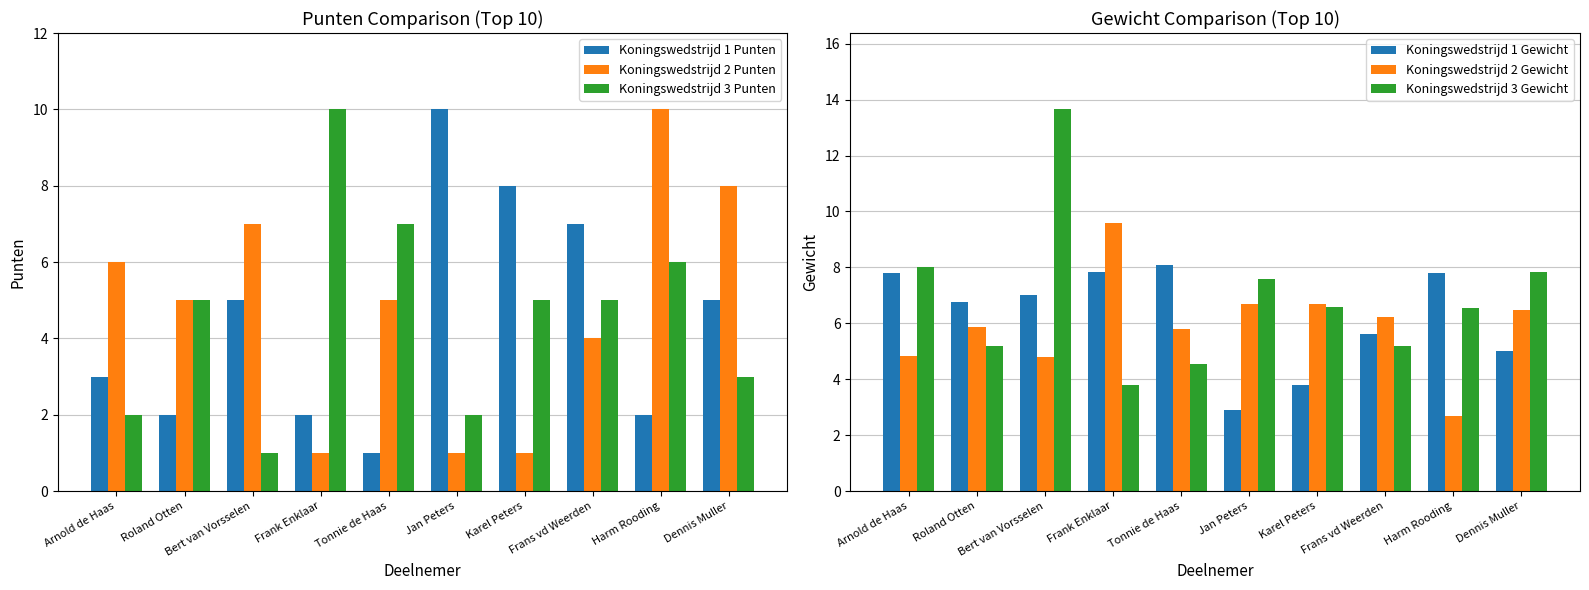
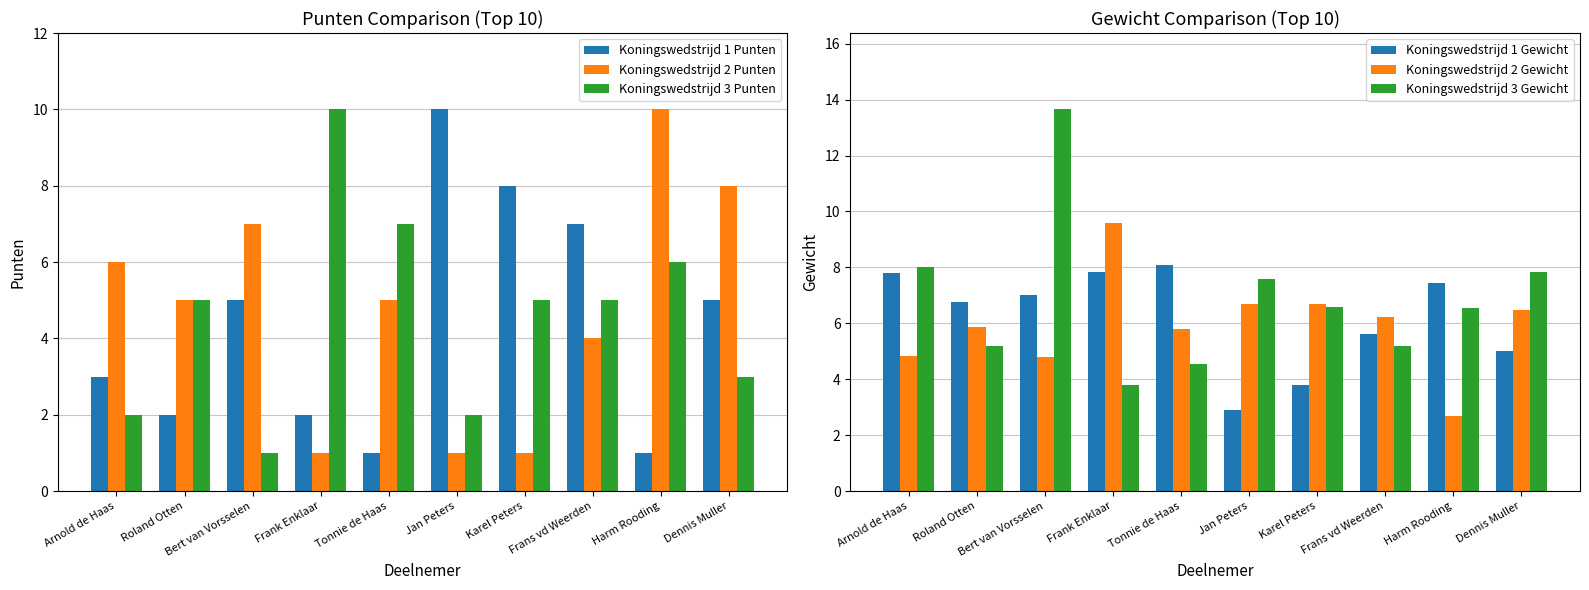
  {
    "Punten Comparison (Top 10)": {
      "Koningswedstrijd 1 Punten": {
        "Arnold de Haas": 3,
        "Roland Otten": 2,
        "Bert van Vorsselen": 5,
        "Frank Enklaar": 2,
        "Tonnie de Haas": 1,
        "Jan Peters": 10,
        "Karel Peters": 8,
        "Frans vd Weerden": 7,
-       "Harm Rooding": 2,
+       "Harm Rooding": 1,
        "Dennis Muller": 5
      },
      "Koningswedstrijd 2 Punten": {
        "Arnold de Haas": 6,
        "Roland Otten": 5,
        "Bert van Vorsselen": 7,
        "Frank Enklaar": 1,
        "Tonnie de Haas": 5,
        "Jan Peters": 1,
        "Karel Peters": 1,
        "Frans vd Weerden": 4,
        "Harm Rooding": 10,
        "Dennis Muller": 8
      },
      "Koningswedstrijd 3 Punten": {
        "Arnold de Haas": 2,
        "Roland Otten": 5,
        "Bert van Vorsselen": 1,
        "Frank Enklaar": 10,
        "Tonnie de Haas": 7,
        "Jan Peters": 2,
        "Karel Peters": 5,
        "Frans vd Weerden": 5,
        "Harm Rooding": 6,
        "Dennis Muller": 3
      }
    },
    "Gewicht Comparison (Top 10)": {
      "Koningswedstrijd 1 Gewicht": {
        "Arnold de Haas": 7.8,
        "Roland Otten": 6.8,
        "Bert van Vorsselen": 7.0,
        "Frank Enklaar": 7.8,
        "Tonnie de Haas": 8.1,
        "Jan Peters": 2.9,
        "Karel Peters": 3.8,
        "Frans vd Weerden": 5.6,
-       "Harm Rooding": 7.8,
+       "Harm Rooding": 7.5,
        "Dennis Muller": 5.0
      },
      "Koningswedstrijd 2 Gewicht": {
        "Arnold de Haas": 4.8,
        "Roland Otten": 5.9,
        "Bert van Vorsselen": 4.8,
        "Frank Enklaar": 9.6,
        "Tonnie de Haas": 5.8,
        "Jan Peters": 6.7,
        "Karel Peters": 6.7,
        "Frans vd Weerden": 6.2,
        "Harm Rooding": 2.7,
        "Dennis Muller": 6.5
      },
      "Koningswedstrijd 3 Gewicht": {
        "Arnold de Haas": 8.0,
        "Roland Otten": 5.2,
        "Bert van Vorsselen": 13.7,
        "Frank Enklaar": 3.8,
        "Tonnie de Haas": 4.5,
        "Jan Peters": 7.6,
        "Karel Peters": 6.6,
        "Frans vd Weerden": 5.2,
        "Harm Rooding": 6.6,
        "Dennis Muller": 7.9
      }
    }
  }
